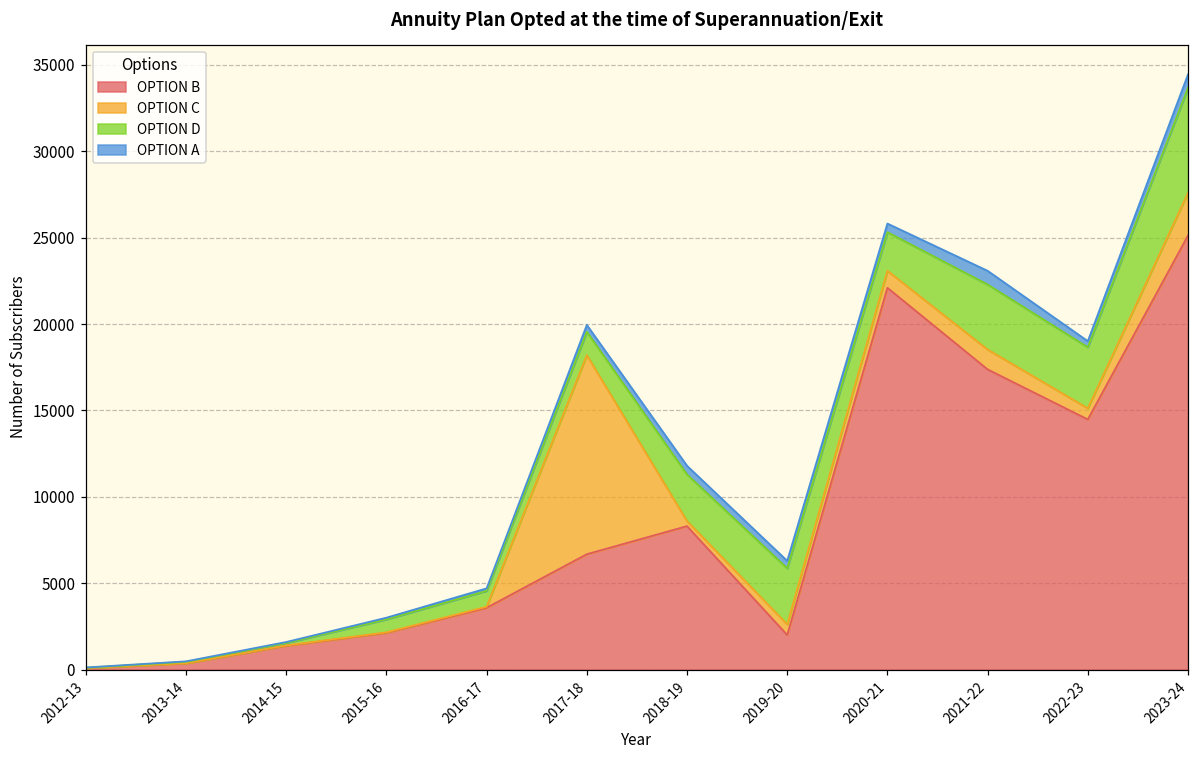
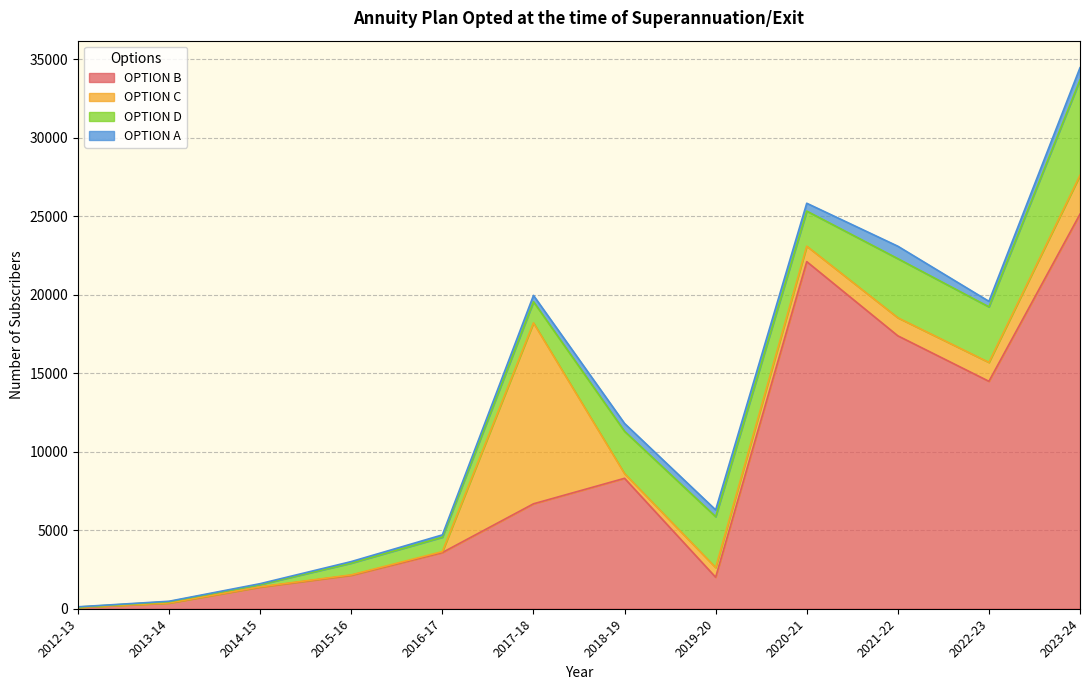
  {
    "OPTION B": {
      "2017-18": 6700,
      "2018-19": 8300,
      "2019-20": 2000,
      "2020-21": 22100,
      "2021-22": 17400,
      "2022-23": 14500,
      "2023-24": 25100
    },
    "OPTION C": {
      "2017-18": 11500,
      "2018-19": 300,
      "2019-20": 600,
      "2020-21": 1000,
      "2021-22": 1200,
-     "2022-23": 600,
+     "2022-23": 1200,
      "2023-24": 2500
    },
    "OPTION D": {
      "2017-18": 1400,
      "2018-19": 2700,
      "2019-20": 3200,
      "2020-21": 2200,
      "2021-22": 3800,
      "2022-23": 3500,
      "2023-24": 6100
    },
    "OPTION A": {
      "2017-18": 400,
      "2018-19": 500,
      "2019-20": 400,
      "2020-21": 500,
      "2021-22": 800,
      "2022-23": 400,
      "2023-24": 800
    }
  }
